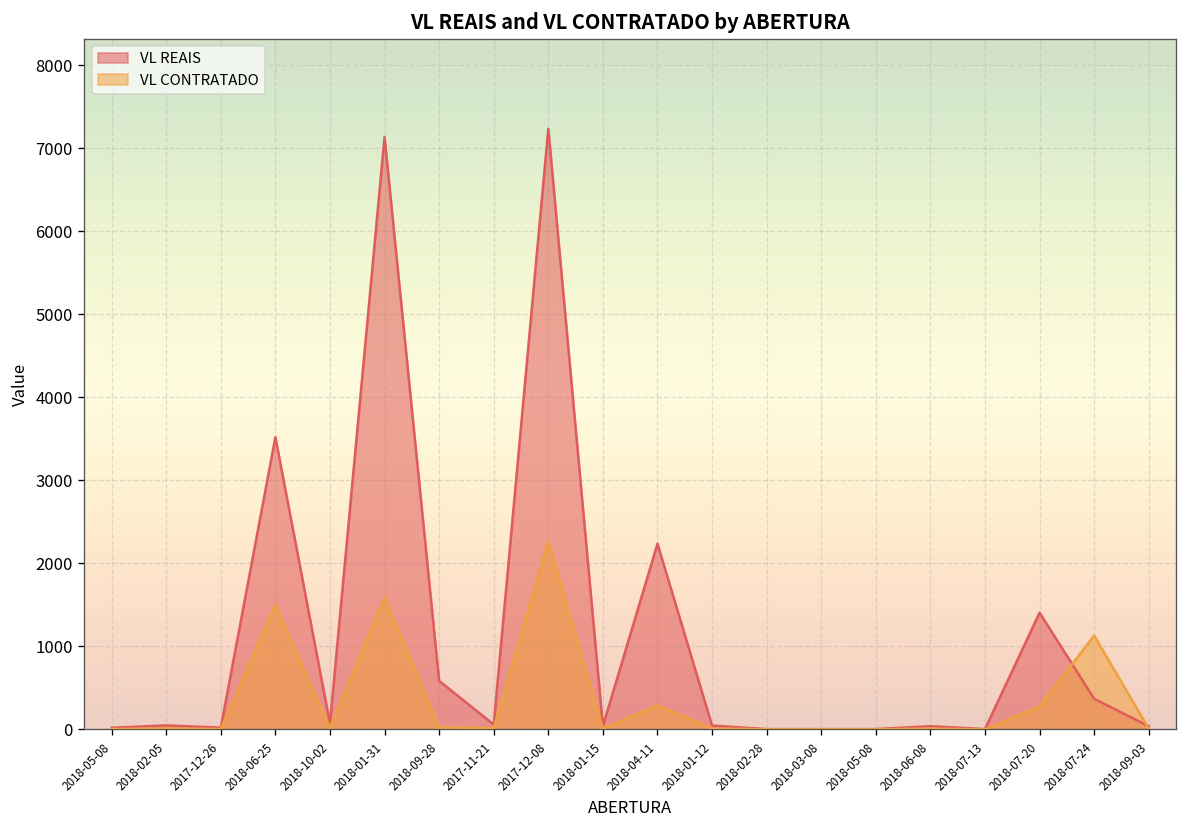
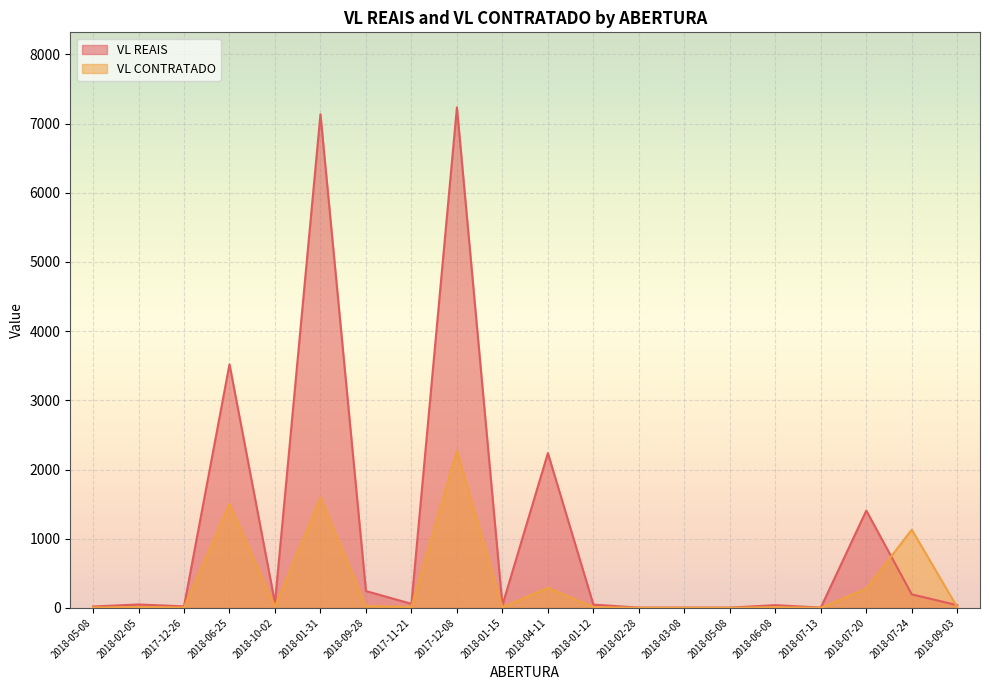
  {
    "VL REAIS": {
      "2018-06-25": 3500,
      "2018-10-02": 100,
      "2018-01-31": 7100,
-     "2018-09-28": 600,
+     "2018-09-28": 200,
      "2017-11-21": 100,
      "2017-12-08": 7200,
      "2018-04-11": 2200,
      "2018-07-20": 1400,
-     "2018-07-24": 400
+     "2018-07-24": 200
    },
    "VL CONTRATADO": {
      "2018-06-25": 1500,
      "2018-10-02": 0,
      "2018-01-31": 1600,
      "2018-09-28": 0,
      "2017-11-21": 0,
      "2017-12-08": 2300,
      "2018-04-11": 300,
      "2018-07-20": 300,
      "2018-07-24": 1100
    }
  }
